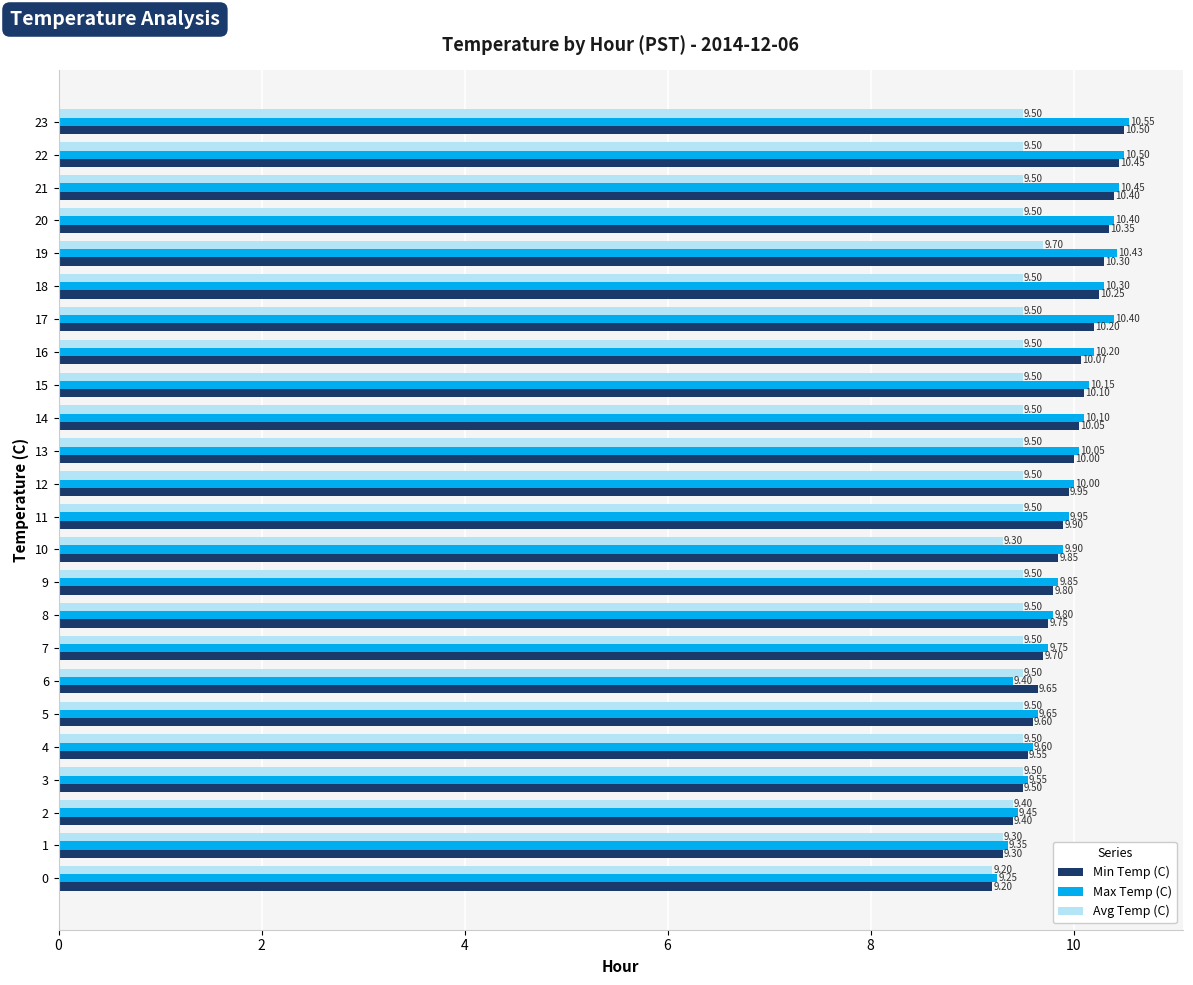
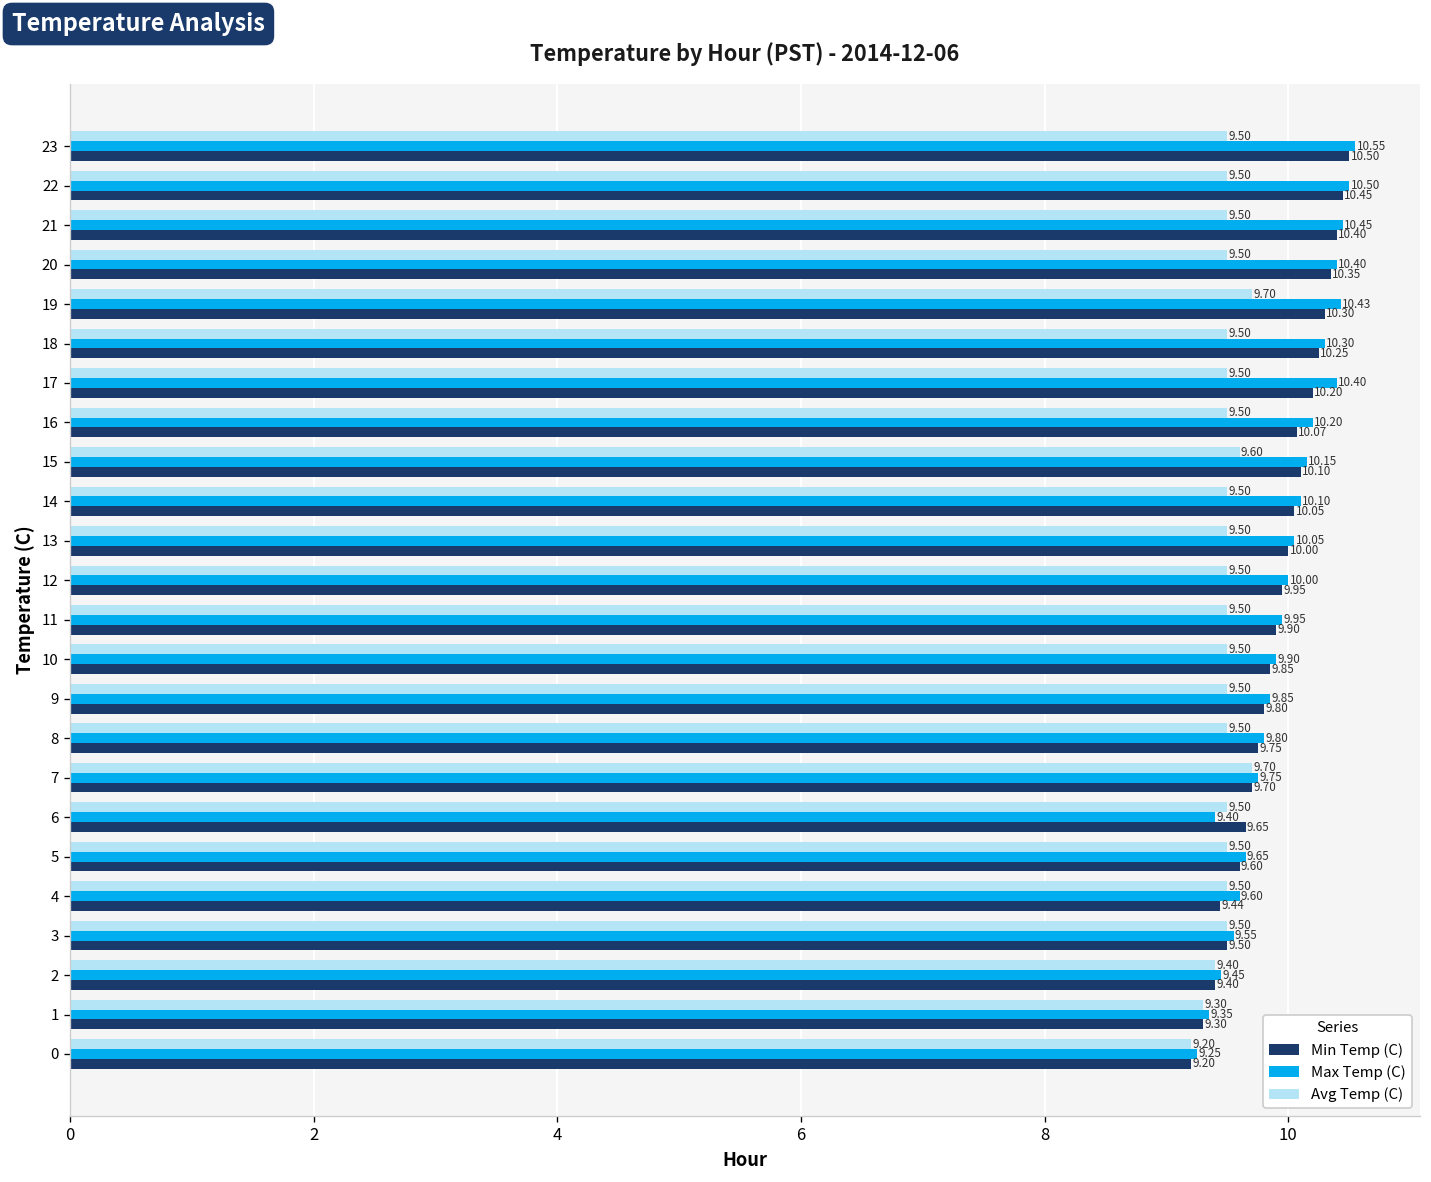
  {
    "Min Temp (C)": {
      "23": 10.50,
      "22": 10.45,
      "21": 10.40,
      "20": 10.35,
      "19": 10.30,
      "18": 10.25,
      "17": 10.20,
      "16": 10.07,
      "15": 10.10,
      "14": 10.05,
      "13": 10.00,
      "12": 9.95,
      "11": 9.90,
      "10": 9.85,
      "9": 9.80,
      "8": 9.75,
      "7": 9.70,
      "6": 9.65,
      "5": 9.60,
-     "4": 9.55,
+     "4": 9.44,
      "3": 9.50,
      "2": 9.40,
      "1": 9.30,
      "0": 9.20
    },
    "Max Temp (C)": {
      "23": 10.55,
      "22": 10.50,
      "21": 10.45,
      "20": 10.40,
      "19": 10.43,
      "18": 10.30,
      "17": 10.40,
      "16": 10.20,
      "15": 10.15,
      "14": 10.10,
      "13": 10.05,
      "12": 10.00,
      "11": 9.95,
      "10": 9.90,
      "9": 9.85,
      "8": 9.80,
      "7": 9.75,
      "6": 9.40,
      "5": 9.65,
      "4": 9.60,
      "3": 9.55,
      "2": 9.45,
      "1": 9.35,
      "0": 9.25
    },
    "Avg Temp (C)": {
      "23": 9.50,
      "22": 9.50,
      "21": 9.50,
      "20": 9.50,
      "19": 9.70,
      "18": 9.50,
      "17": 9.50,
      "16": 9.50,
-     "15": 9.50,
+     "15": 9.60,
      "14": 9.50,
      "13": 9.50,
      "12": 9.50,
      "11": 9.50,
-     "10": 9.30,
+     "10": 9.50,
      "9": 9.50,
      "8": 9.50,
-     "7": 9.50,
+     "7": 9.70,
      "6": 9.50,
      "5": 9.50,
      "4": 9.50,
      "3": 9.50,
      "2": 9.40,
      "1": 9.30,
      "0": 9.20
    }
  }
